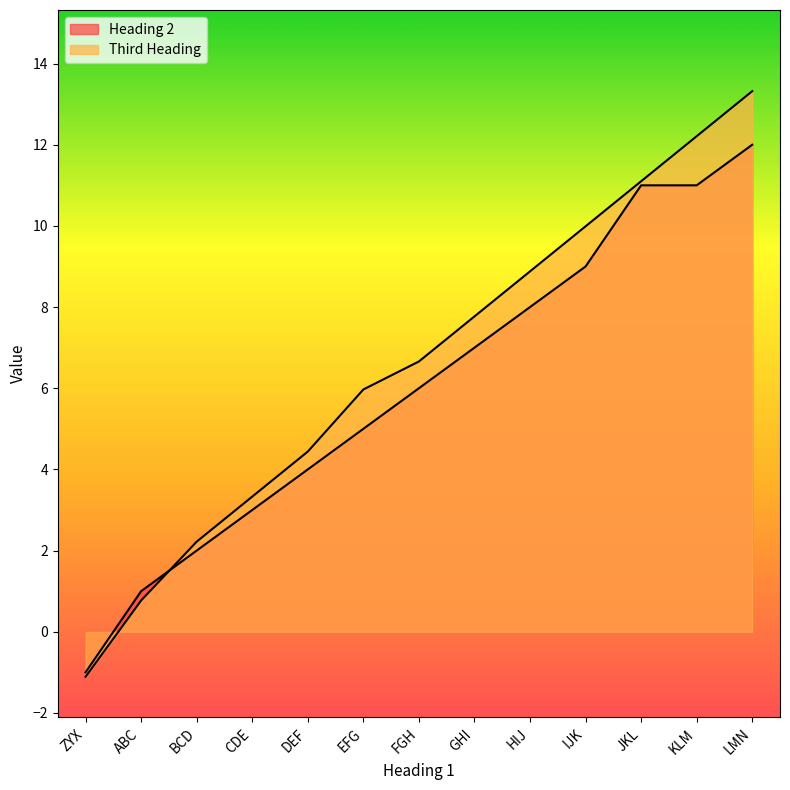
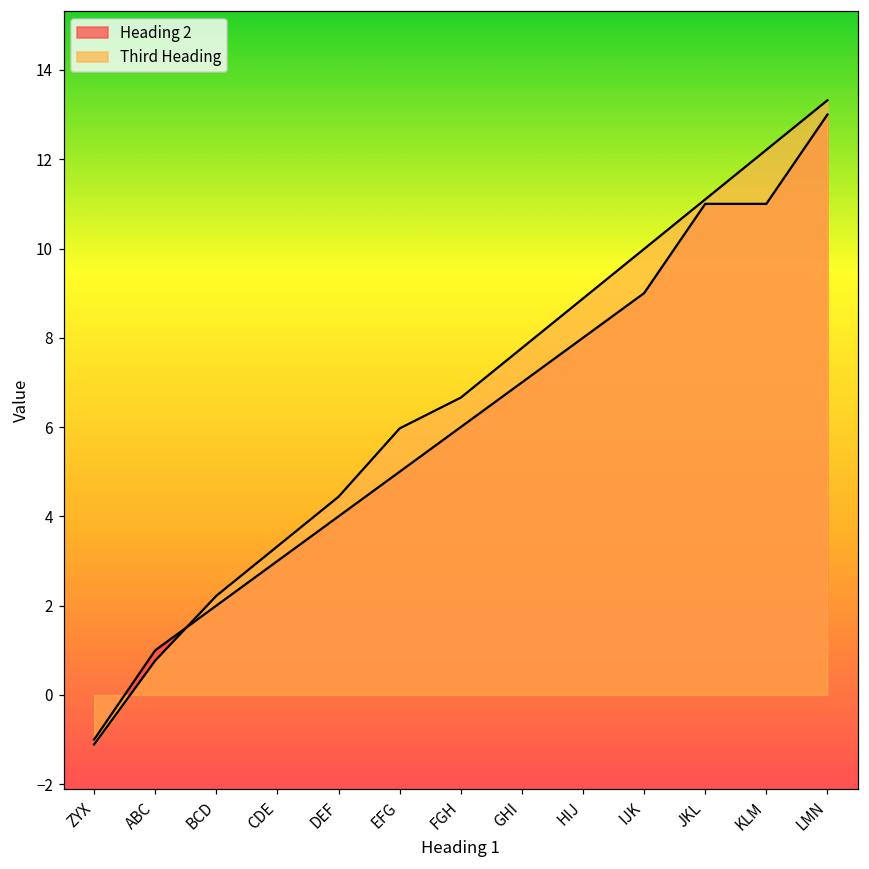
  {
    "Heading 2": {
-     "LMN": 12
+     "LMN": 13
    }
  }
